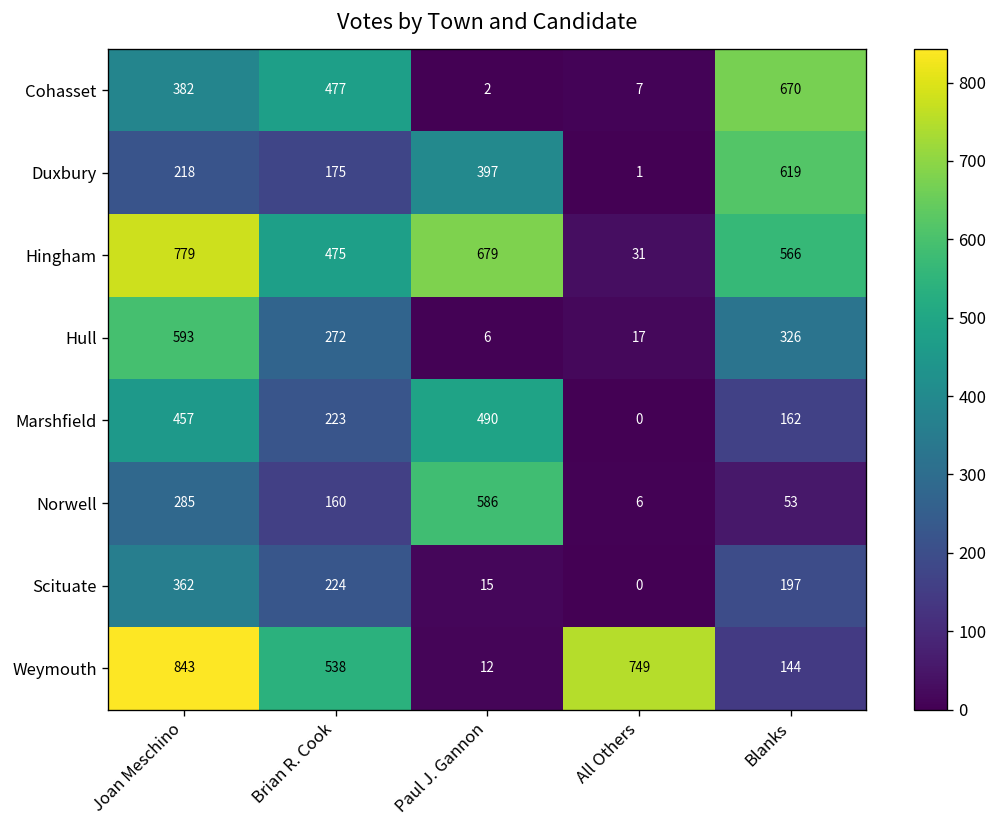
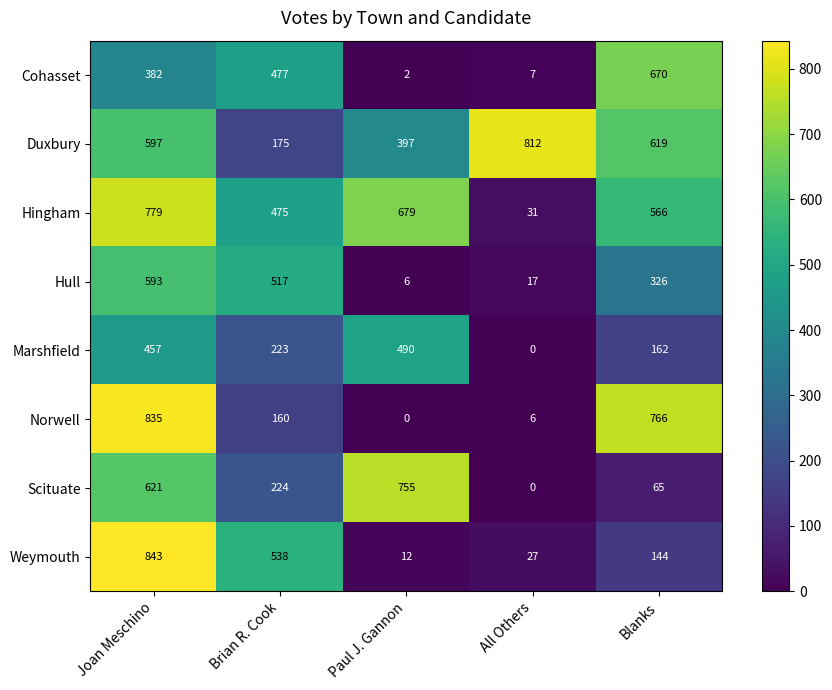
  {
    "Cohasset": {
      "Joan Meschino": 382,
      "Brian R. Cook": 477,
      "Paul J. Gannon": 2,
      "All Others": 7,
      "Blanks": 670
    },
    "Duxbury": {
-     "Joan Meschino": 218,
+     "Joan Meschino": 597,
      "Brian R. Cook": 175,
      "Paul J. Gannon": 397,
-     "All Others": 1,
+     "All Others": 812,
      "Blanks": 619
    },
    "Hingham": {
      "Joan Meschino": 779,
      "Brian R. Cook": 475,
      "Paul J. Gannon": 679,
      "All Others": 31,
      "Blanks": 566
    },
    "Hull": {
      "Joan Meschino": 593,
-     "Brian R. Cook": 272,
+     "Brian R. Cook": 517,
      "Paul J. Gannon": 6,
      "All Others": 17,
      "Blanks": 326
    },
    "Marshfield": {
      "Joan Meschino": 457,
      "Brian R. Cook": 223,
      "Paul J. Gannon": 490,
      "All Others": 0,
      "Blanks": 162
    },
    "Norwell": {
-     "Joan Meschino": 285,
+     "Joan Meschino": 835,
      "Brian R. Cook": 160,
-     "Paul J. Gannon": 586,
+     "Paul J. Gannon": 0,
      "All Others": 6,
-     "Blanks": 53
+     "Blanks": 766
    },
    "Scituate": {
-     "Joan Meschino": 362,
+     "Joan Meschino": 621,
      "Brian R. Cook": 224,
-     "Paul J. Gannon": 15,
+     "Paul J. Gannon": 755,
      "All Others": 0,
-     "Blanks": 197
+     "Blanks": 65
    },
    "Weymouth": {
      "Joan Meschino": 843,
      "Brian R. Cook": 538,
      "Paul J. Gannon": 12,
-     "All Others": 749,
+     "All Others": 27,
      "Blanks": 144
    }
  }
